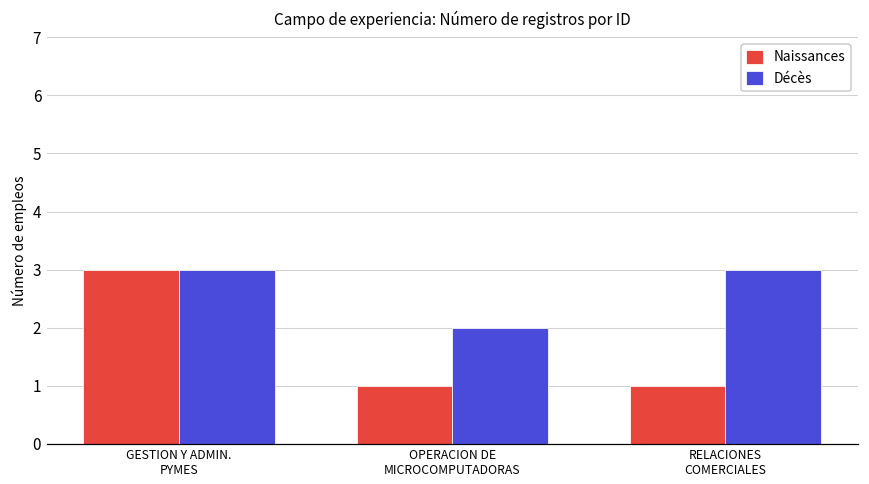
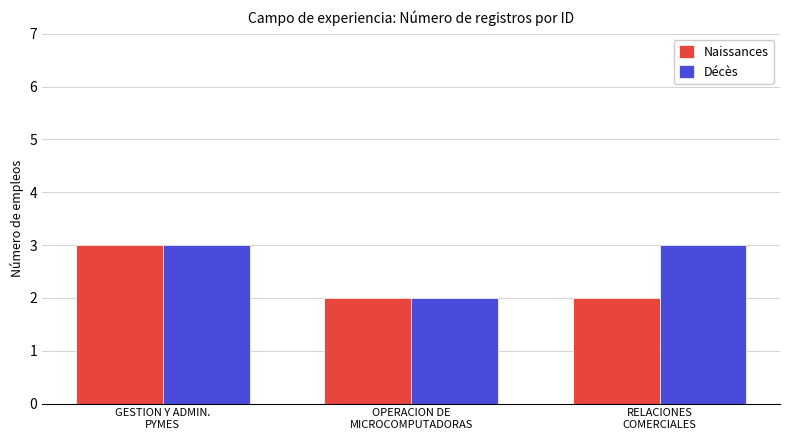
  {
    "Naissances": {
      "GESTION Y ADMIN. PYMES": 3,
-     "OPERACION DE MICROCOMPUTADORAS": 1,
-     "RELACIONES COMERCIALES": 1
+     "OPERACION DE MICROCOMPUTADORAS": 2,
+     "RELACIONES COMERCIALES": 2
    },
    "Décès": {
      "GESTION Y ADMIN. PYMES": 3,
      "OPERACION DE MICROCOMPUTADORAS": 2,
      "RELACIONES COMERCIALES": 3
    }
  }
